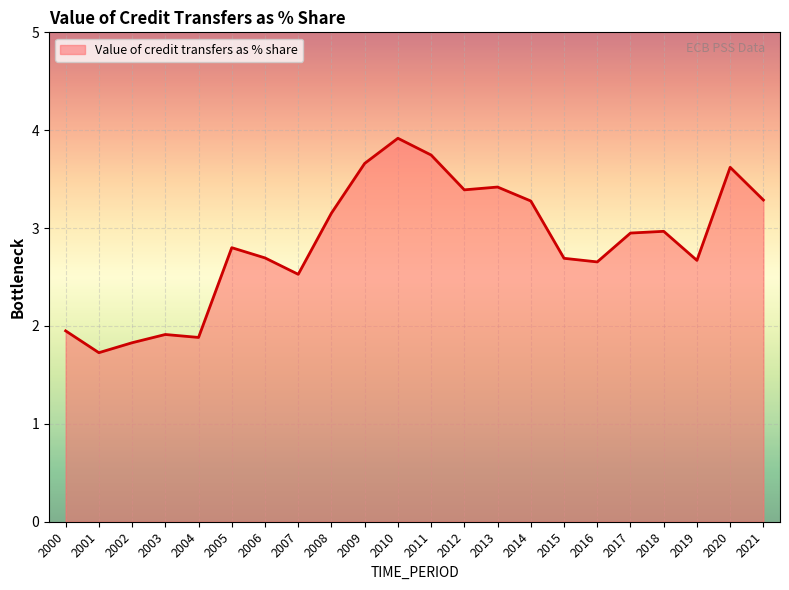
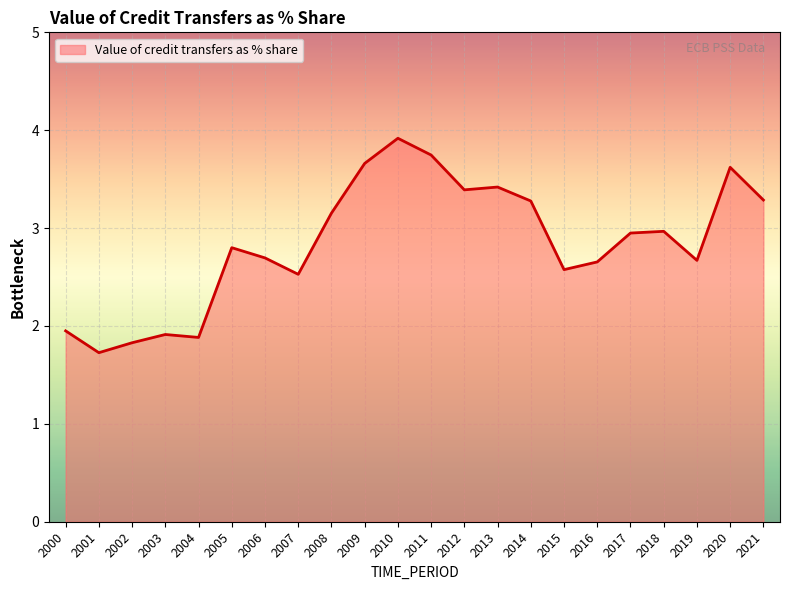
  {
    "2000": 2.0,
    "2001": 1.7,
    "2002": 1.8,
    "2003": 1.9,
    "2004": 1.9,
    "2005": 2.8,
    "2006": 2.7,
    "2007": 2.5,
    "2008": 3.2,
    "2009": 3.7,
    "2010": 3.9,
    "2011": 3.7,
    "2012": 3.4,
    "2013": 3.4,
    "2014": 3.3,
-   "2015": 2.7,
+   "2015": 2.6,
    "2016": 2.7,
    "2017": 2.9,
    "2018": 3.0,
    "2019": 2.7,
    "2020": 3.6,
    "2021": 3.3
  }
